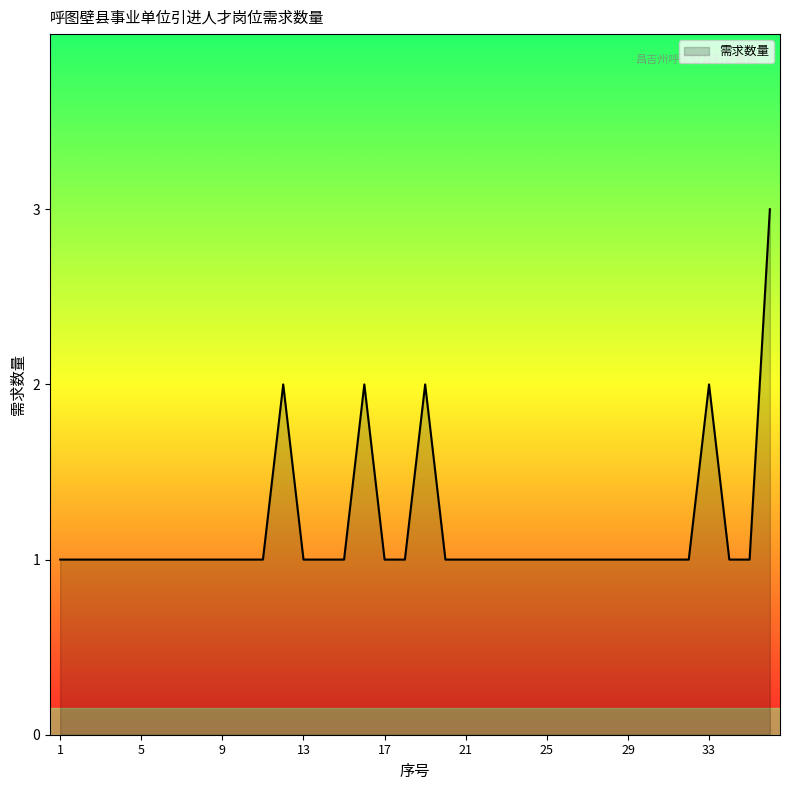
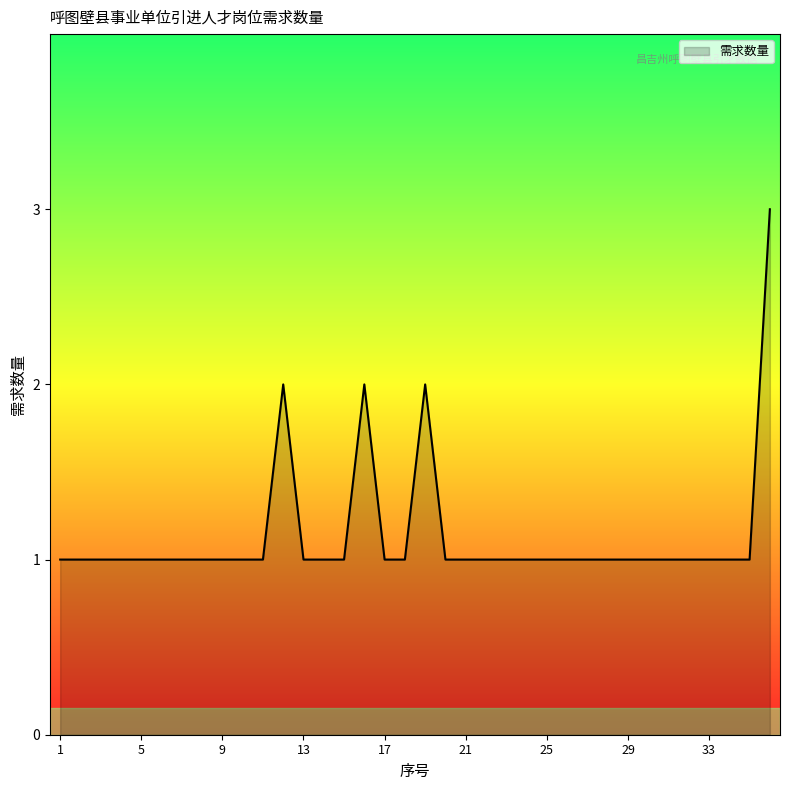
  {
    "1": 1,
    "5": 1,
    "9": 1,
    "13": 1,
    "17": 1,
    "21": 1,
    "25": 1,
    "29": 1,
-   "33": 2
+   "33": 1
  }
